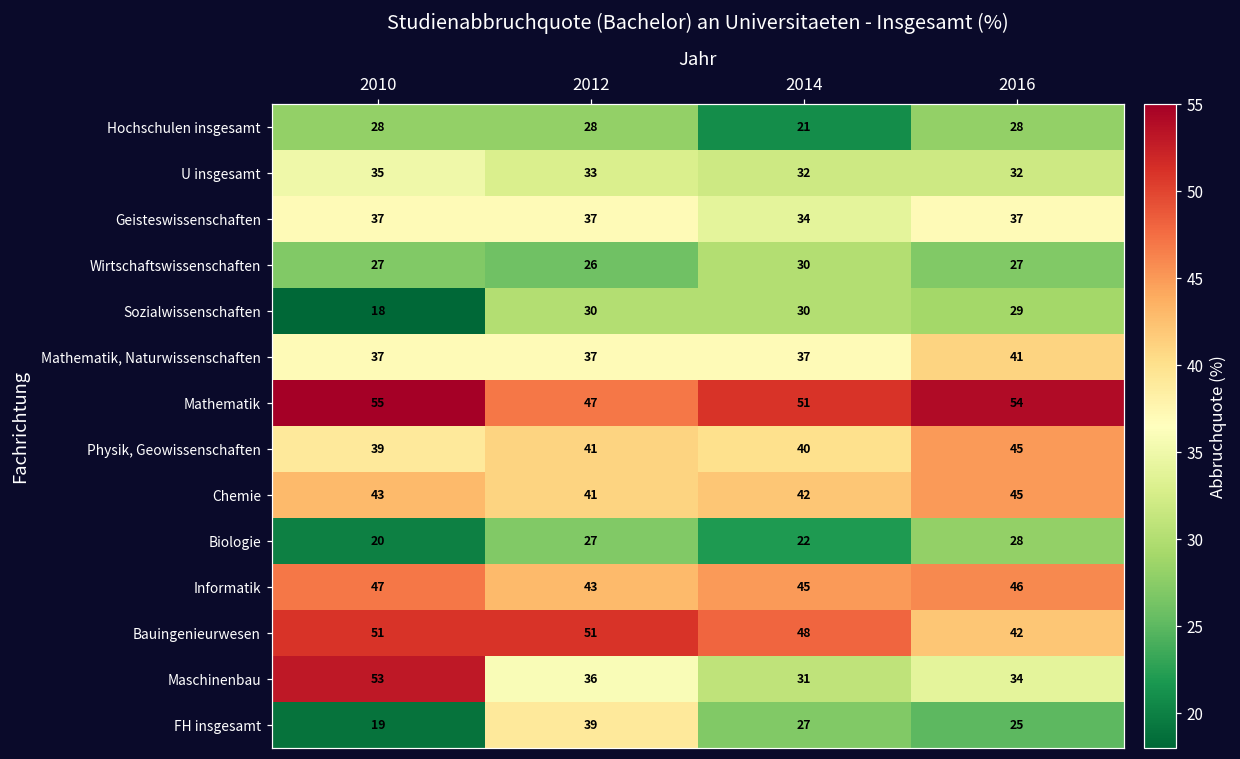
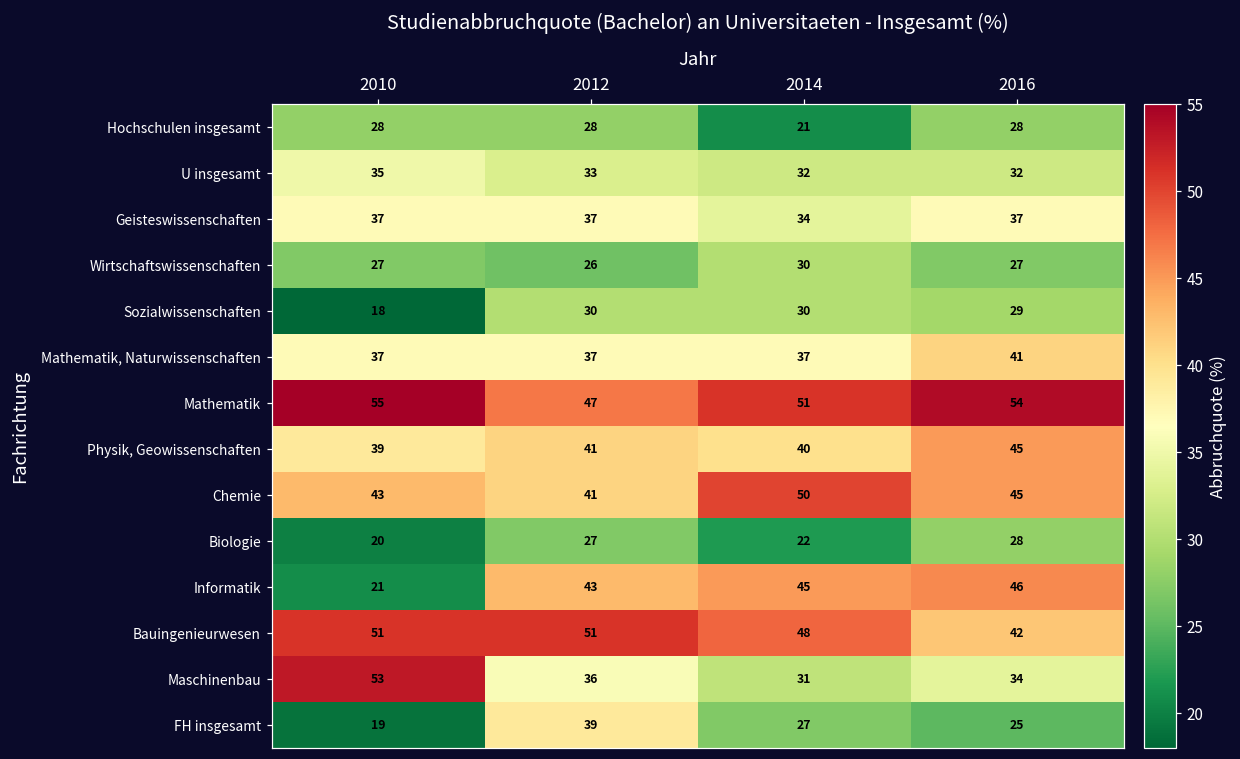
  {
    "Hochschulen insgesamt": {
      "2010": 28,
      "2012": 28,
      "2014": 21,
      "2016": 28
    },
    "U insgesamt": {
      "2010": 35,
      "2012": 33,
      "2014": 32,
      "2016": 32
    },
    "Geisteswissenschaften": {
      "2010": 37,
      "2012": 37,
      "2014": 34,
      "2016": 37
    },
    "Wirtschaftswissenschaften": {
      "2010": 27,
      "2012": 26,
      "2014": 30,
      "2016": 27
    },
    "Sozialwissenschaften": {
      "2010": 18,
      "2012": 30,
      "2014": 30,
      "2016": 29
    },
    "Mathematik, Naturwissenschaften": {
      "2010": 37,
      "2012": 37,
      "2014": 37,
      "2016": 41
    },
    "Mathematik": {
      "2010": 55,
      "2012": 47,
      "2014": 51,
      "2016": 54
    },
    "Physik, Geowissenschaften": {
      "2010": 39,
      "2012": 41,
      "2014": 40,
      "2016": 45
    },
    "Chemie": {
      "2010": 43,
      "2012": 41,
-     "2014": 42,
+     "2014": 50,
      "2016": 45
    },
    "Biologie": {
      "2010": 20,
      "2012": 27,
      "2014": 22,
      "2016": 28
    },
    "Informatik": {
-     "2010": 47,
+     "2010": 21,
      "2012": 43,
      "2014": 45,
      "2016": 46
    },
    "Bauingenieurwesen": {
      "2010": 51,
      "2012": 51,
      "2014": 48,
      "2016": 42
    },
    "Maschinenbau": {
      "2010": 53,
      "2012": 36,
      "2014": 31,
      "2016": 34
    },
    "FH insgesamt": {
      "2010": 19,
      "2012": 39,
      "2014": 27,
      "2016": 25
    }
  }
